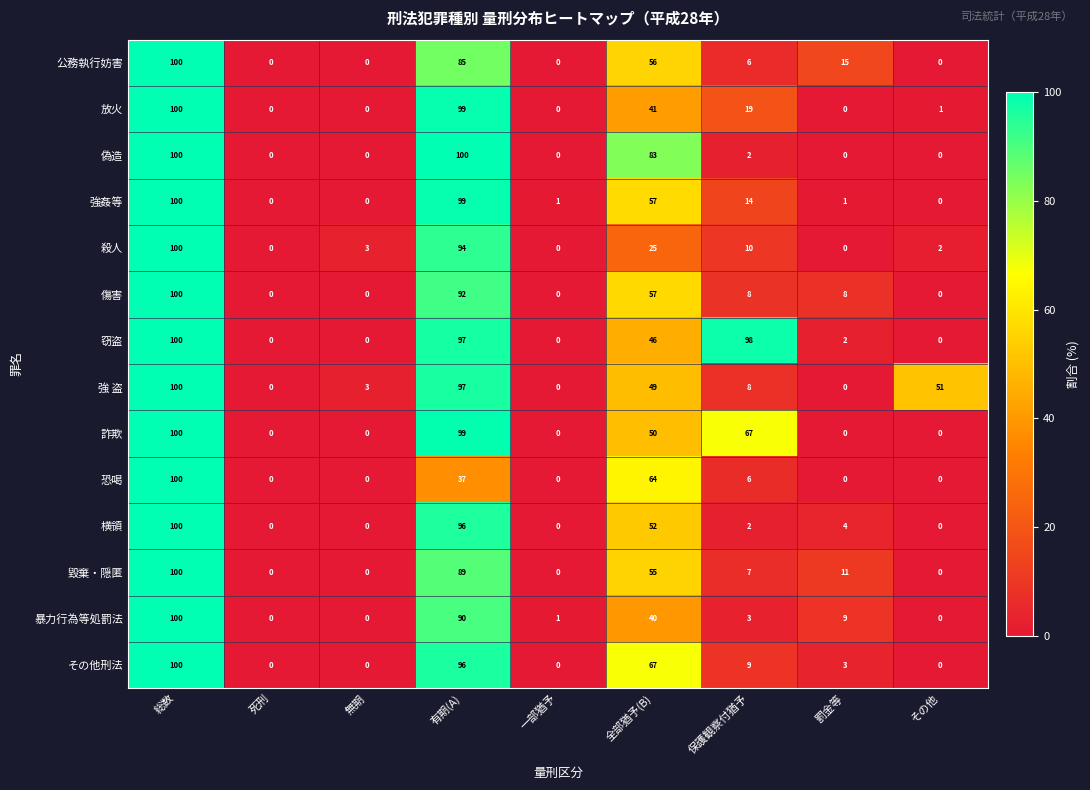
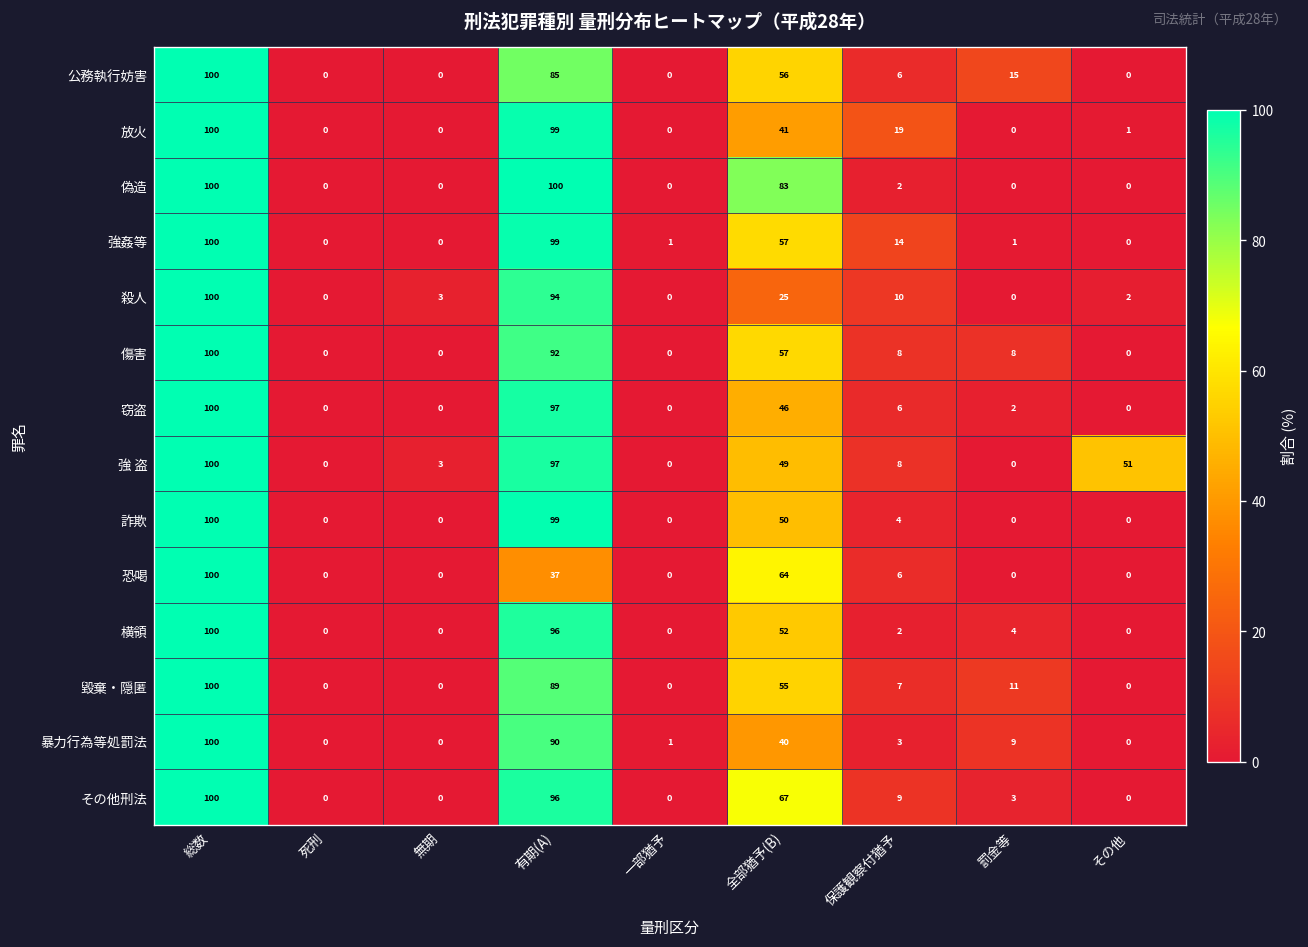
  {
    "公務執行妨害": {
      "総数": 100,
      "死刑": 0,
      "無期": 0,
      "有期(A)": 85,
      "一部猶予": 0,
      "全部猶予(B)": 56,
      "保護観察付猶予": 6,
      "罰金等": 15,
      "その他": 0
    },
    "放火": {
      "総数": 100,
      "死刑": 0,
      "無期": 0,
      "有期(A)": 99,
      "一部猶予": 0,
      "全部猶予(B)": 41,
      "保護観察付猶予": 19,
      "罰金等": 0,
      "その他": 1
    },
    "偽造": {
      "総数": 100,
      "死刑": 0,
      "無期": 0,
      "有期(A)": 100,
      "一部猶予": 0,
      "全部猶予(B)": 83,
      "保護観察付猶予": 2,
      "罰金等": 0,
      "その他": 0
    },
    "強姦等": {
      "総数": 100,
      "死刑": 0,
      "無期": 0,
      "有期(A)": 99,
      "一部猶予": 1,
      "全部猶予(B)": 57,
      "保護観察付猶予": 14,
      "罰金等": 1,
      "その他": 0
    },
    "殺人": {
      "総数": 100,
      "死刑": 0,
      "無期": 3,
      "有期(A)": 94,
      "一部猶予": 0,
      "全部猶予(B)": 25,
      "保護観察付猶予": 10,
      "罰金等": 0,
      "その他": 2
    },
    "傷害": {
      "総数": 100,
      "死刑": 0,
      "無期": 0,
      "有期(A)": 92,
      "一部猶予": 0,
      "全部猶予(B)": 57,
      "保護観察付猶予": 8,
      "罰金等": 8,
      "その他": 0
    },
    "窃盗": {
      "総数": 100,
      "死刑": 0,
      "無期": 0,
      "有期(A)": 97,
      "一部猶予": 0,
      "全部猶予(B)": 46,
-     "保護観察付猶予": 98,
+     "保護観察付猶予": 6,
      "罰金等": 2,
      "その他": 0
    },
    "強 盗": {
      "総数": 100,
      "死刑": 0,
      "無期": 3,
      "有期(A)": 97,
      "一部猶予": 0,
      "全部猶予(B)": 49,
      "保護観察付猶予": 8,
      "罰金等": 0,
      "その他": 51
    },
    "詐欺": {
      "総数": 100,
      "死刑": 0,
      "無期": 0,
      "有期(A)": 99,
      "一部猶予": 0,
      "全部猶予(B)": 50,
-     "保護観察付猶予": 67,
+     "保護観察付猶予": 4,
      "罰金等": 0,
      "その他": 0
    },
    "恐喝": {
      "総数": 100,
      "死刑": 0,
      "無期": 0,
      "有期(A)": 37,
      "一部猶予": 0,
      "全部猶予(B)": 64,
      "保護観察付猶予": 6,
      "罰金等": 0,
      "その他": 0
    },
    "横領": {
      "総数": 100,
      "死刑": 0,
      "無期": 0,
      "有期(A)": 96,
      "一部猶予": 0,
      "全部猶予(B)": 52,
      "保護観察付猶予": 2,
      "罰金等": 4,
      "その他": 0
    },
    "毀棄・隠匿": {
      "総数": 100,
      "死刑": 0,
      "無期": 0,
      "有期(A)": 89,
      "一部猶予": 0,
      "全部猶予(B)": 55,
      "保護観察付猶予": 7,
      "罰金等": 11,
      "その他": 0
    },
    "暴力行為等処罰法": {
      "総数": 100,
      "死刑": 0,
      "無期": 0,
      "有期(A)": 90,
      "一部猶予": 1,
      "全部猶予(B)": 40,
      "保護観察付猶予": 3,
      "罰金等": 9,
      "その他": 0
    },
    "その他刑法": {
      "総数": 100,
      "死刑": 0,
      "無期": 0,
      "有期(A)": 96,
      "一部猶予": 0,
      "全部猶予(B)": 67,
      "保護観察付猶予": 9,
      "罰金等": 3,
      "その他": 0
    }
  }
